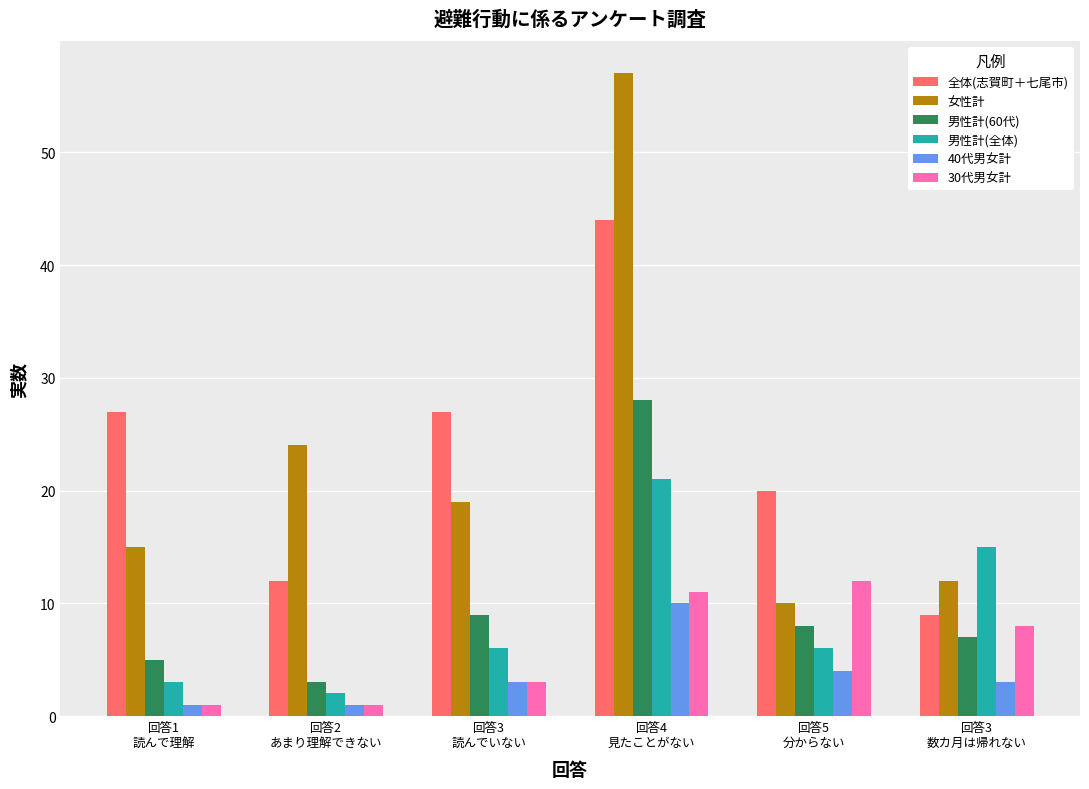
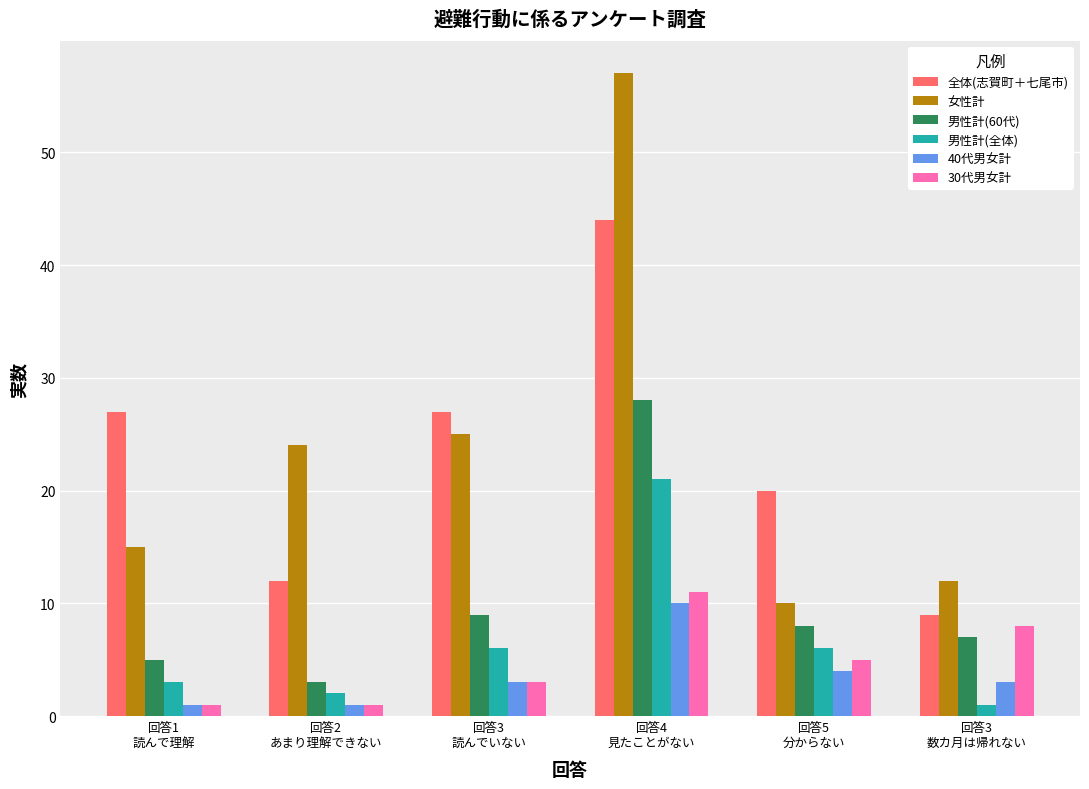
  {
    "全体(志賀町＋七尾市)": {
      "回答1 読んで理解": 27,
      "回答2 あまり理解できない": 12,
      "回答3 読んでいない": 27,
      "回答4 見たことがない": 44,
      "回答5 分からない": 20,
      "回答3 数カ月は帰れない": 9
    },
    "女性計": {
      "回答1 読んで理解": 15,
      "回答2 あまり理解できない": 24,
-     "回答3 読んでいない": 19,
+     "回答3 読んでいない": 25,
      "回答4 見たことがない": 57,
      "回答5 分からない": 10,
      "回答3 数カ月は帰れない": 12
    },
    "男性計(60代)": {
      "回答1 読んで理解": 5,
      "回答2 あまり理解できない": 3,
      "回答3 読んでいない": 9,
      "回答4 見たことがない": 28,
      "回答5 分からない": 8,
      "回答3 数カ月は帰れない": 7
    },
    "男性計(全体)": {
      "回答1 読んで理解": 3,
      "回答2 あまり理解できない": 2,
      "回答3 読んでいない": 6,
      "回答4 見たことがない": 21,
      "回答5 分からない": 6,
-     "回答3 数カ月は帰れない": 15
+     "回答3 数カ月は帰れない": 1
    },
    "40代男女計": {
      "回答1 読んで理解": 1,
      "回答2 あまり理解できない": 1,
      "回答3 読んでいない": 3,
      "回答4 見たことがない": 10,
      "回答5 分からない": 4,
      "回答3 数カ月は帰れない": 3
    },
    "30代男女計": {
      "回答1 読んで理解": 1,
      "回答2 あまり理解できない": 1,
      "回答3 読んでいない": 3,
      "回答4 見たことがない": 11,
-     "回答5 分からない": 12,
+     "回答5 分からない": 5,
      "回答3 数カ月は帰れない": 8
    }
  }
